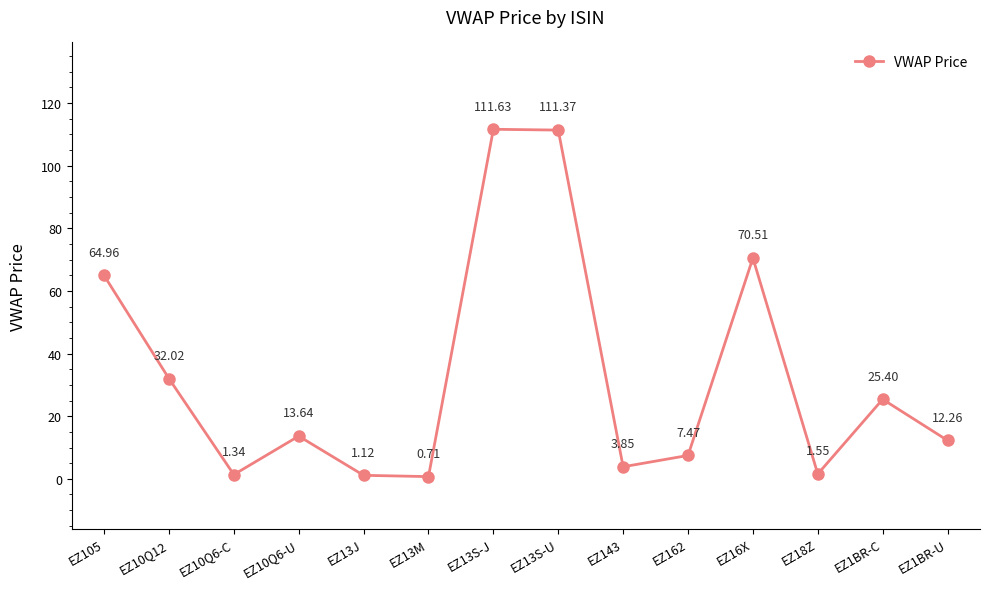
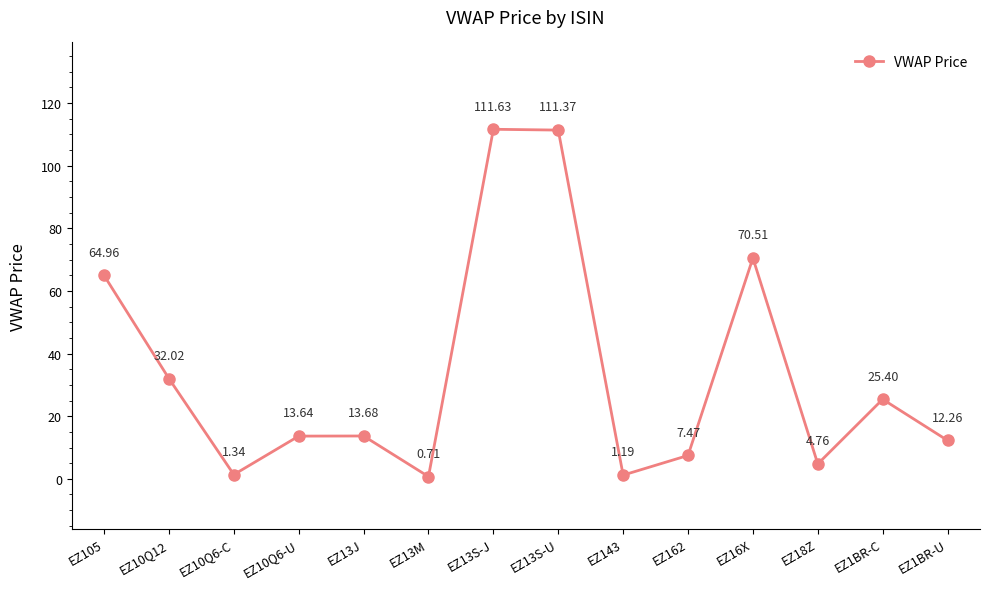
  {
    "EZ105": 64.96,
    "EZ10Q12": 32.02,
    "EZ10Q6-C": 1.34,
    "EZ10Q6-U": 13.64,
-   "EZ13J": 1.12,
+   "EZ13J": 13.68,
    "EZ13M": 0.71,
    "EZ13S-J": 111.63,
    "EZ13S-U": 111.37,
-   "EZ143": 3.85,
+   "EZ143": 1.19,
    "EZ162": 7.47,
    "EZ16X": 70.51,
-   "EZ18Z": 1.55,
+   "EZ18Z": 4.76,
    "EZ1BR-C": 25.40,
    "EZ1BR-U": 12.26
  }
